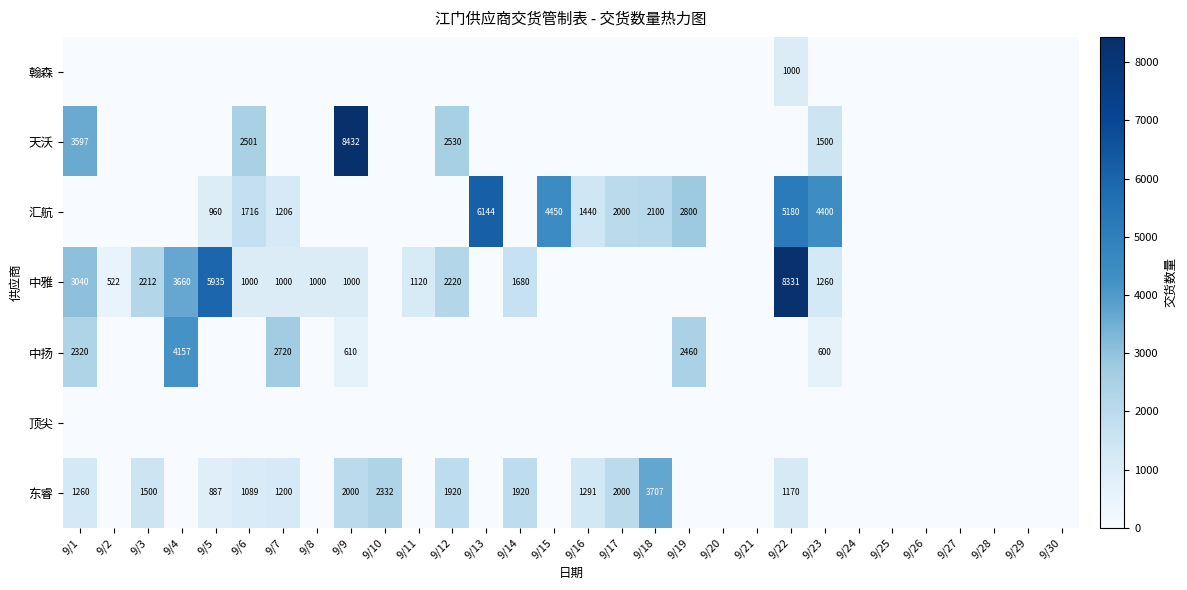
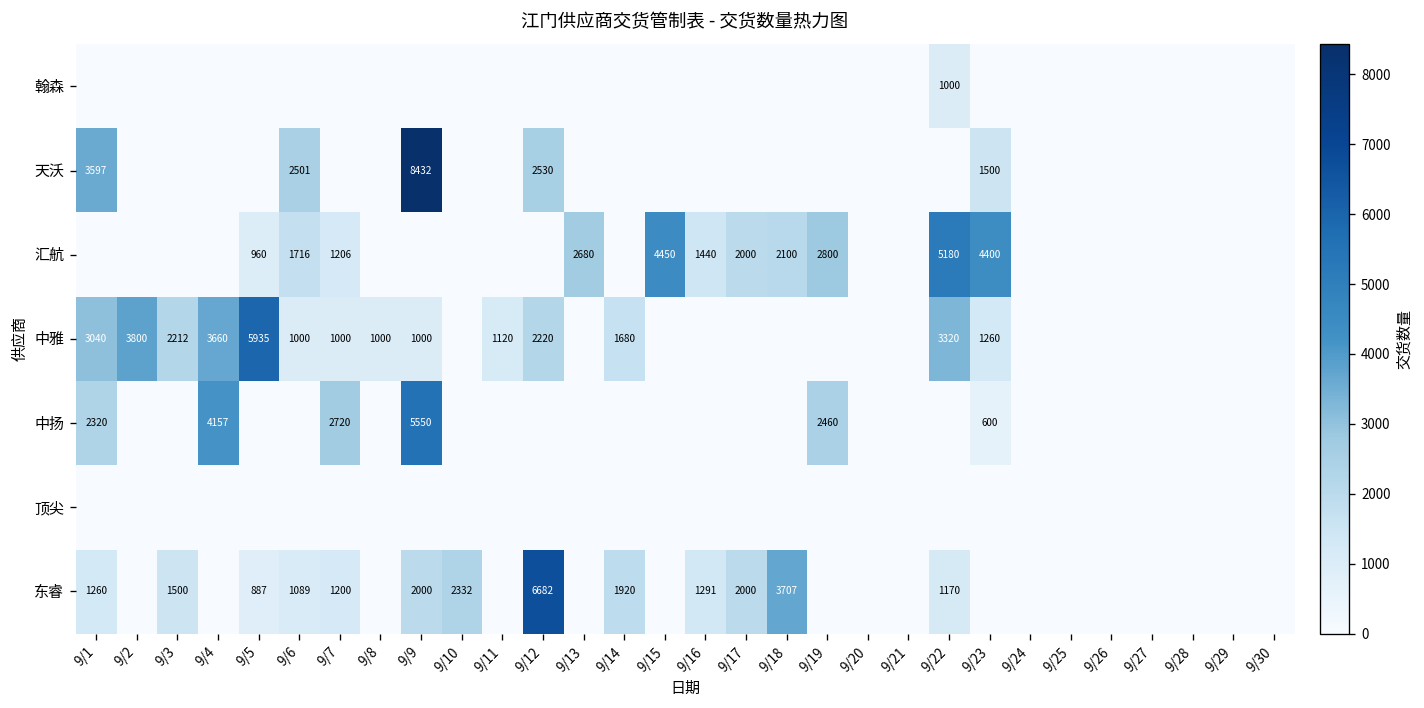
  {
    "翰森": {
      "9/22": 1000
    },
    "天沃": {
      "9/1": 3597,
      "9/6": 2501,
      "9/9": 8432,
      "9/12": 2530,
      "9/23": 1500
    },
    "汇航": {
      "9/5": 960,
      "9/6": 1716,
      "9/7": 1206,
-     "9/13": 6144,
+     "9/13": 2680,
      "9/15": 4450,
      "9/16": 1440,
      "9/17": 2000,
      "9/18": 2100,
      "9/19": 2800,
      "9/22": 5180,
      "9/23": 4400
    },
    "中雅": {
      "9/1": 3040,
-     "9/2": 522,
+     "9/2": 3800,
      "9/3": 2212,
      "9/4": 3660,
      "9/5": 5935,
      "9/6": 1000,
      "9/7": 1000,
      "9/8": 1000,
      "9/9": 1000,
      "9/11": 1120,
      "9/12": 2220,
      "9/14": 1680,
-     "9/22": 8331,
+     "9/22": 3320,
      "9/23": 1260
    },
    "中扬": {
      "9/1": 2320,
      "9/4": 4157,
      "9/7": 2720,
-     "9/9": 610,
+     "9/9": 5550,
      "9/19": 2460,
      "9/23": 600
    },
    "东睿": {
      "9/1": 1260,
      "9/3": 1500,
      "9/5": 887,
      "9/6": 1089,
      "9/7": 1200,
      "9/9": 2000,
      "9/10": 2332,
-     "9/12": 1920,
+     "9/12": 6682,
      "9/14": 1920,
      "9/16": 1291,
      "9/17": 2000,
      "9/18": 3707,
      "9/22": 1170
    }
  }
